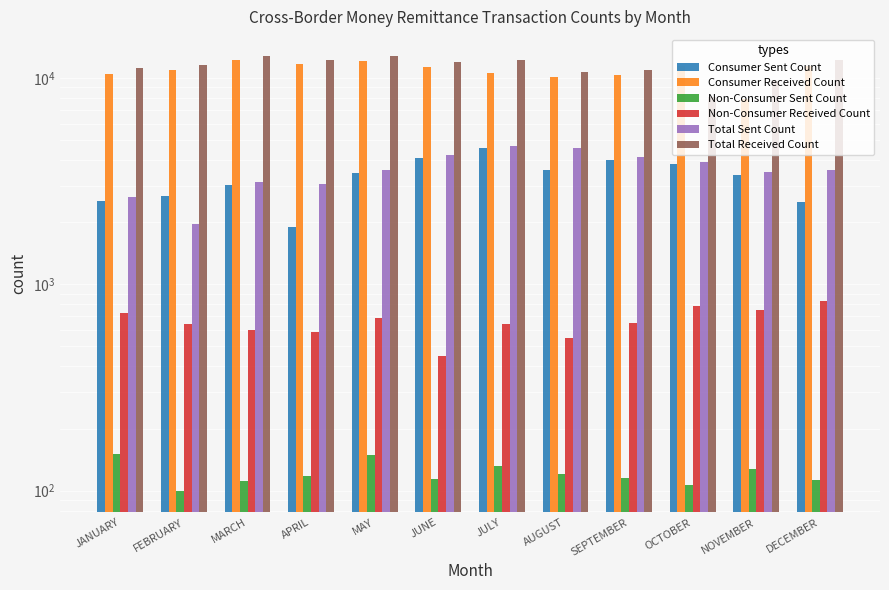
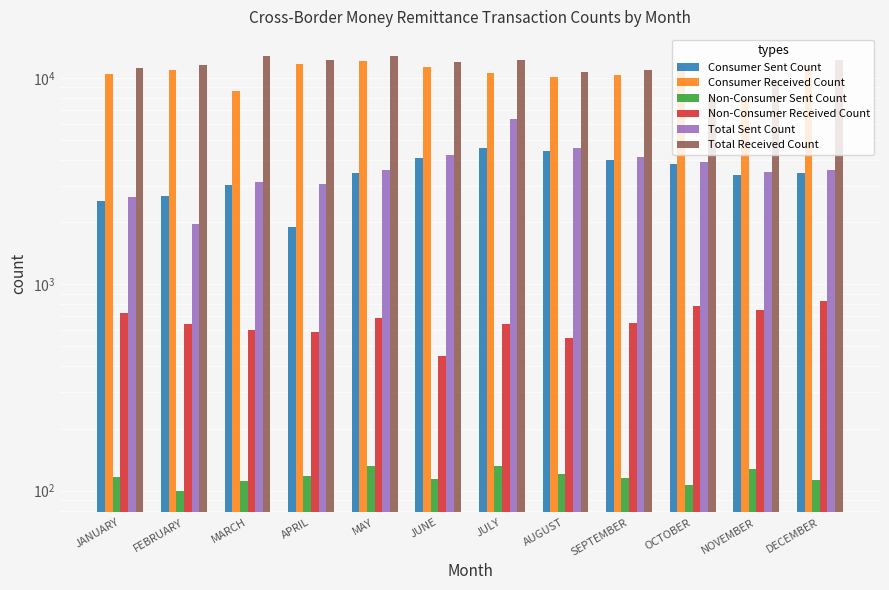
  {
    "Consumer Sent Count": {
      "JANUARY": 2500,
      "FEBRUARY": 2700,
      "MARCH": 3000,
      "APRIL": 1900,
      "MAY": 3400,
      "JUNE": 4100,
      "JULY": 4600,
-     "AUGUST": 3600,
+     "AUGUST": 4400,
      "SEPTEMBER": 4000,
      "OCTOBER": 3800,
      "NOVEMBER": 3400,
-     "DECEMBER": 2500
+     "DECEMBER": 3500
    },
    "Consumer Received Count": {
      "JANUARY": 10000,
      "FEBRUARY": 11000,
-     "MARCH": 12000,
+     "MARCH": 8600,
      "APRIL": 12000,
      "MAY": 12000,
      "JUNE": 11000,
      "JULY": 11000,
      "AUGUST": 10000,
      "SEPTEMBER": 10000
    },
    "Non-Consumer Sent Count": {
-     "JANUARY": 150,
+     "JANUARY": 120,
      "FEBRUARY": 100,
      "MARCH": 110,
      "APRIL": 120,
-     "MAY": 150,
+     "MAY": 130,
      "JUNE": 110,
      "JULY": 130,
      "AUGUST": 120,
      "SEPTEMBER": 120,
      "OCTOBER": 110,
      "NOVEMBER": 130,
      "DECEMBER": 110
    },
    "Non-Consumer Received Count": {
      "JANUARY": 730,
      "FEBRUARY": 640,
      "MARCH": 600,
      "APRIL": 590,
      "MAY": 680,
      "JUNE": 450,
      "JULY": 640,
      "AUGUST": 550,
      "SEPTEMBER": 650,
      "OCTOBER": 780,
      "NOVEMBER": 750,
      "DECEMBER": 830
    },
    "Total Sent Count": {
      "JANUARY": 2600,
      "FEBRUARY": 2000,
      "MARCH": 3100,
      "APRIL": 3100,
      "MAY": 3600,
      "JUNE": 4200,
-     "JULY": 4700,
+     "JULY": 6300,
      "AUGUST": 4600,
      "SEPTEMBER": 4100,
      "OCTOBER": 3900,
      "NOVEMBER": 3500,
      "DECEMBER": 3600
    },
    "Total Received Count": {
      "JANUARY": 11000,
      "FEBRUARY": 12000,
      "MARCH": 13000,
      "APRIL": 12000,
      "MAY": 13000,
      "JUNE": 12000,
      "JULY": 12000,
      "AUGUST": 11000,
      "SEPTEMBER": 11000
    }
  }
